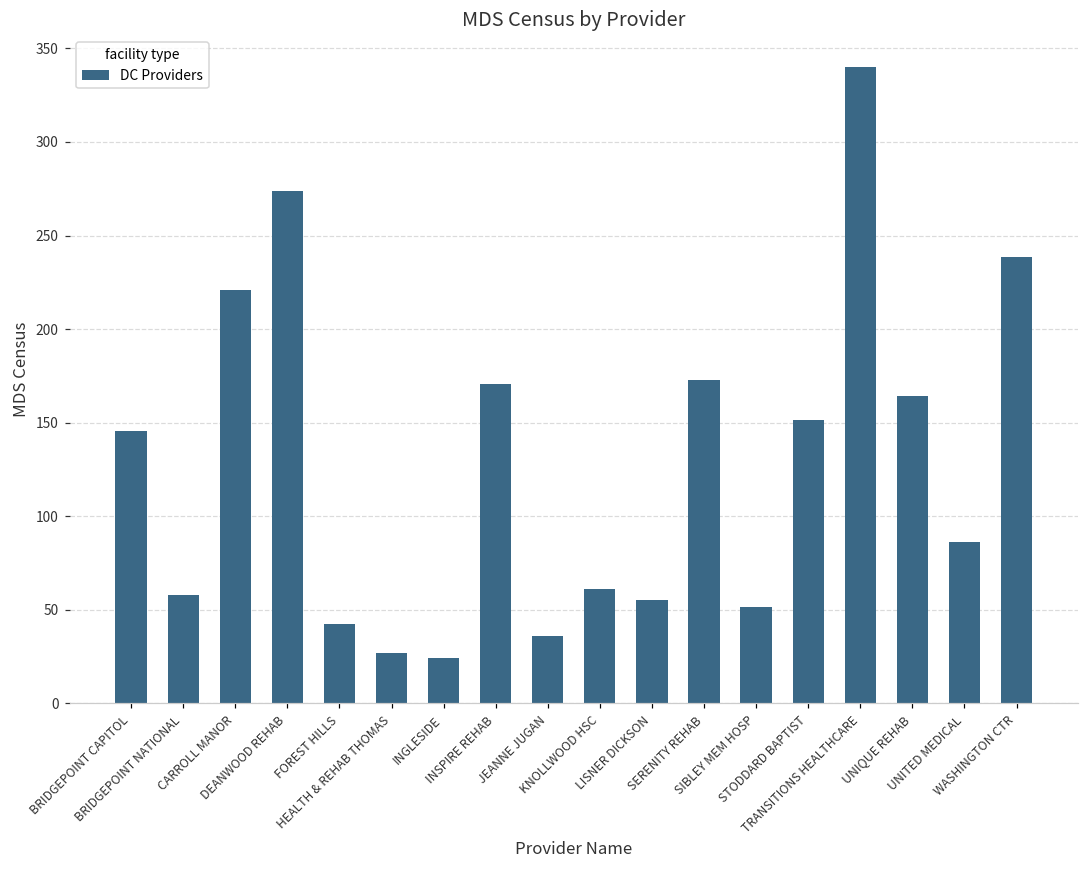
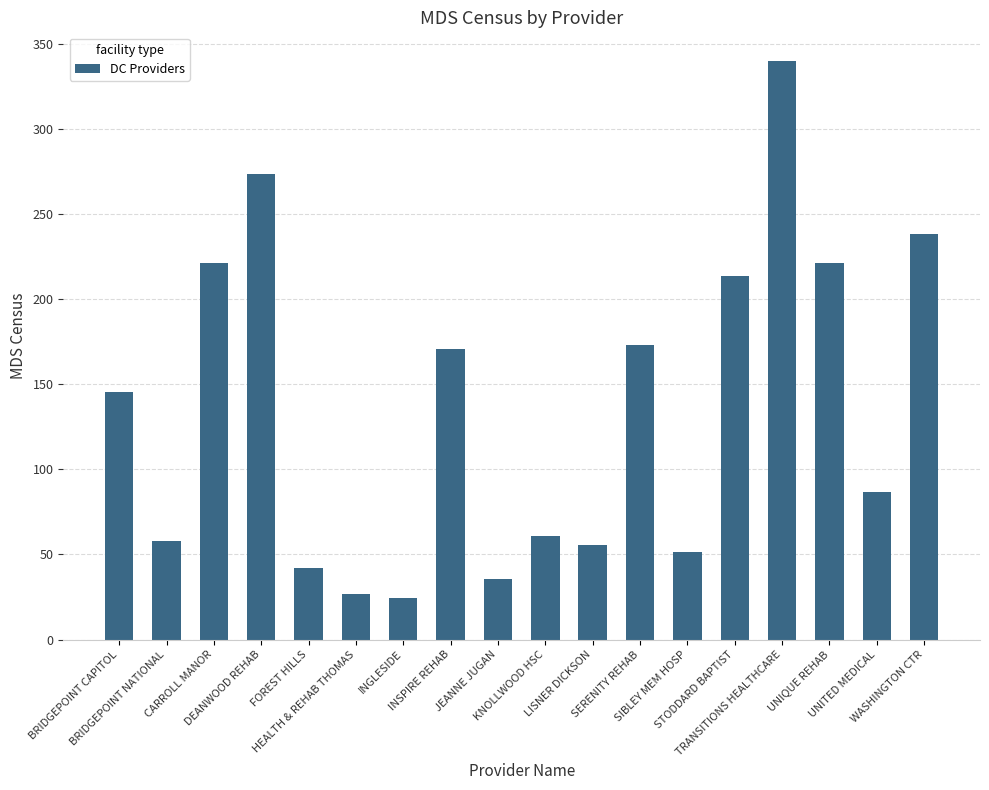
  {
    "BRIDGEPOINT CAPITOL": 146,
    "BRIDGEPOINT NATIONAL": 58,
    "CARROLL MANOR": 221,
    "DEANWOOD REHAB": 274,
    "FOREST HILLS": 42,
    "HEALTH & REHAB THOMAS": 27,
    "INGLESIDE": 24,
    "INSPIRE REHAB": 171,
    "JEANNE JUGAN": 36,
    "KNOLLWOOD HSC": 61,
    "LISNER DICKSON": 55,
    "SERENITY REHAB": 173,
    "SIBLEY MEM HOSP": 52,
-   "STODDARD BAPTIST": 151,
+   "STODDARD BAPTIST": 214,
    "TRANSITIONS HEALTHCARE": 340,
-   "UNIQUE REHAB": 164,
+   "UNIQUE REHAB": 221,
    "UNITED MEDICAL": 86,
    "WASHINGTON CTR": 238
  }
